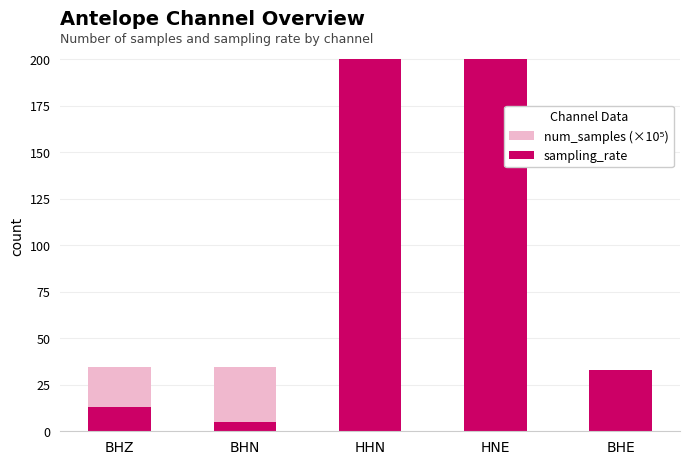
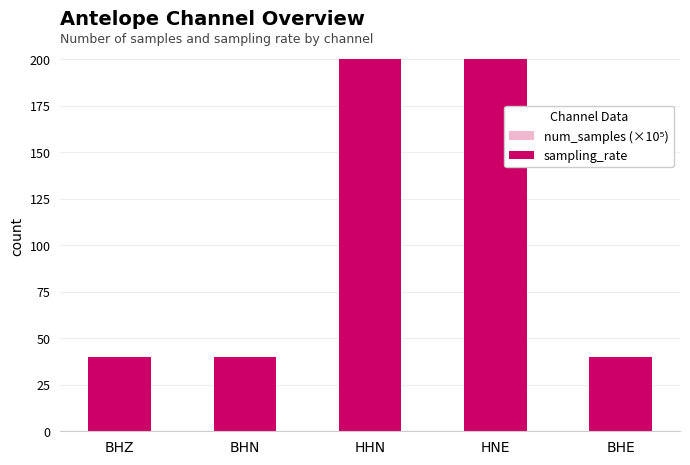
  {
    "sampling_rate": {
-     "BHZ": 13,
-     "BHN": 5,
+     "BHZ": 40,
+     "BHN": 40,
      "HHN": 200,
      "HNE": 200,
-     "BHE": 33
+     "BHE": 40
    }
  }
